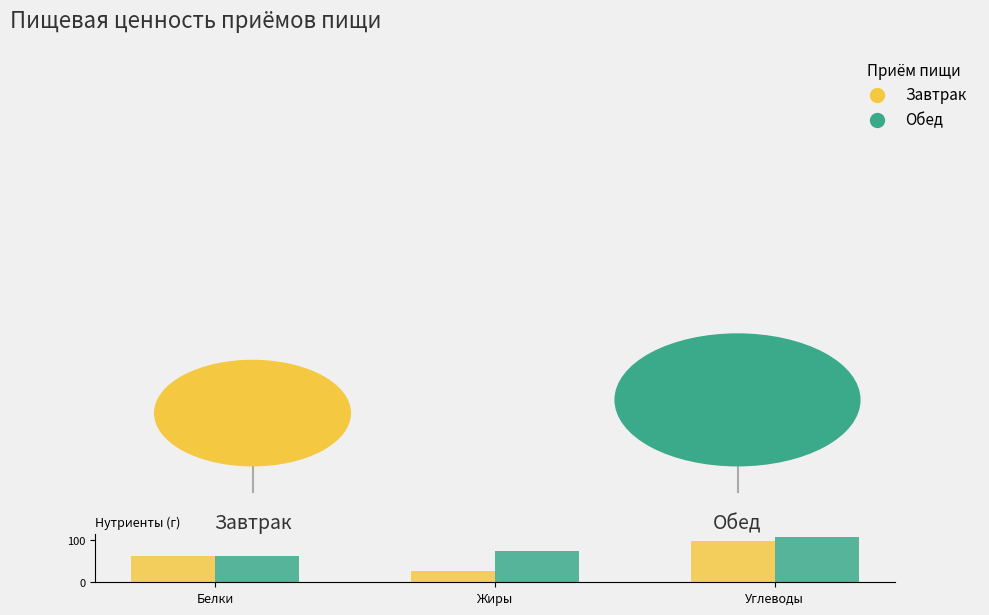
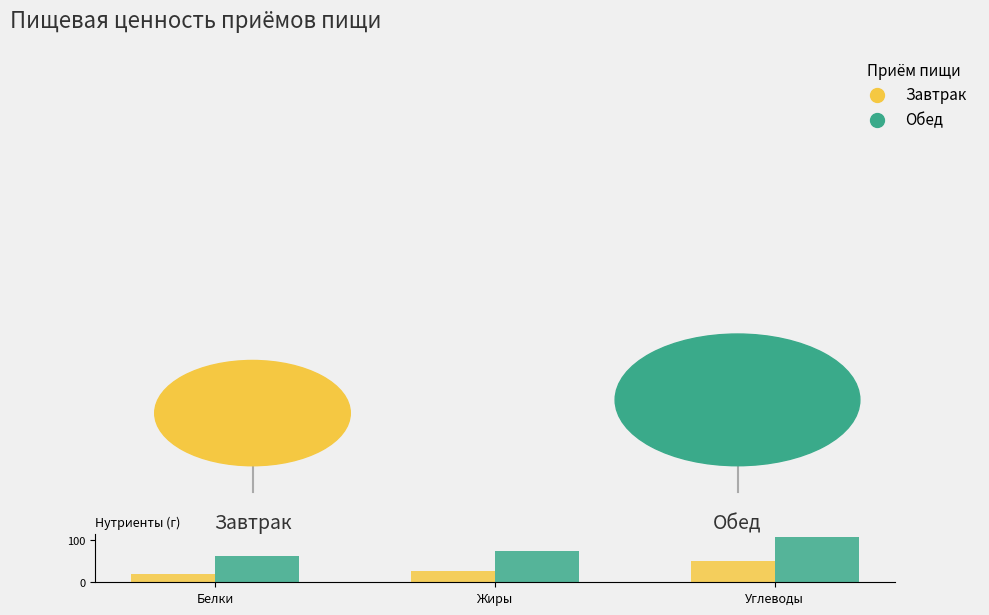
  {
    "Завтрак": {
-     "Белки": 60,
+     "Белки": 20,
      "Жиры": 30,
-     "Углеводы": 100
+     "Углеводы": 50
    },
    "Обед": {
      "Белки": 60,
      "Жиры": 80,
      "Углеводы": 110
    }
  }
